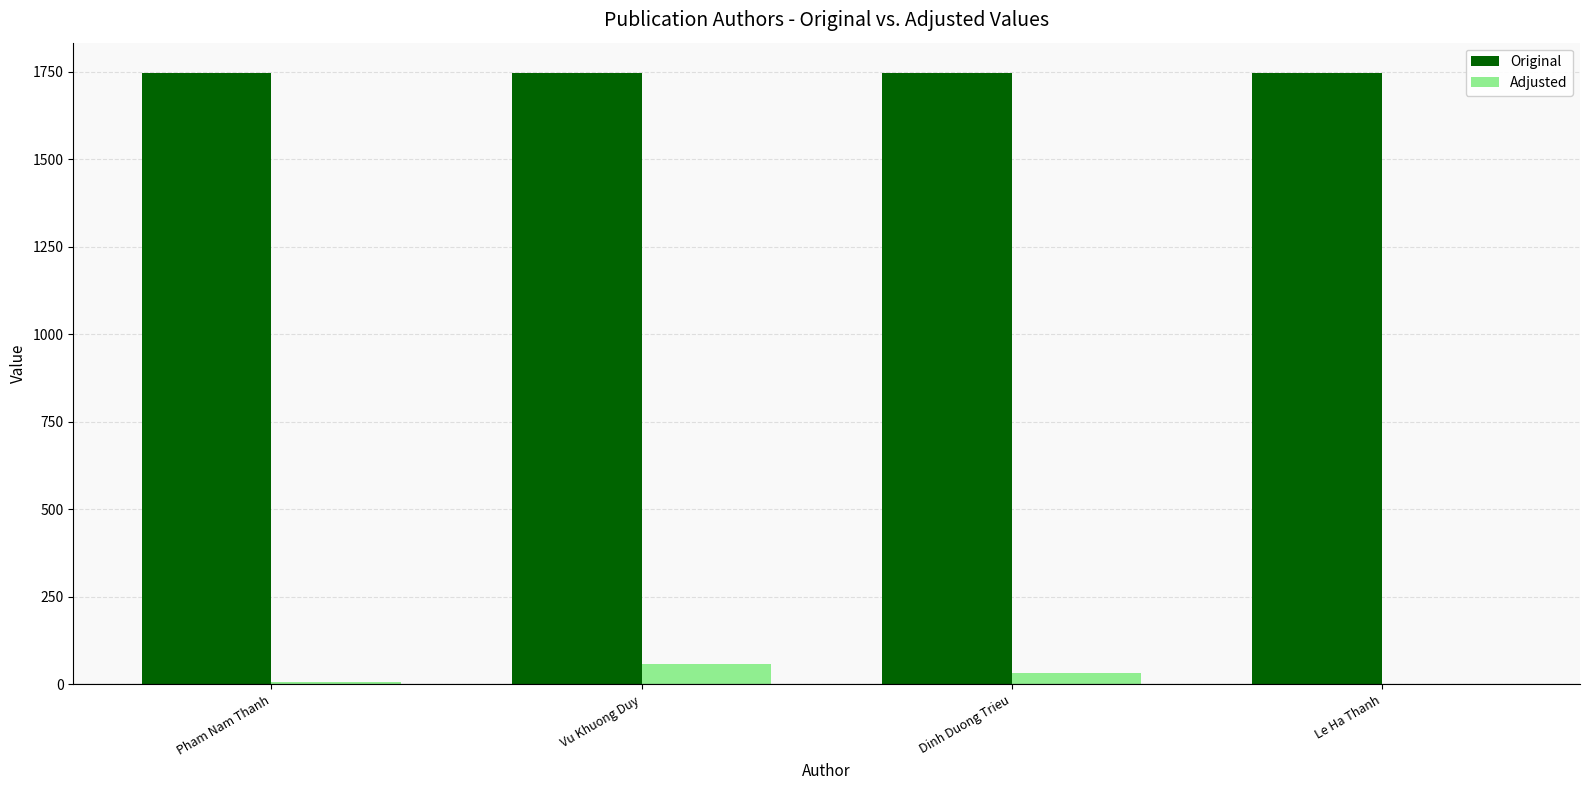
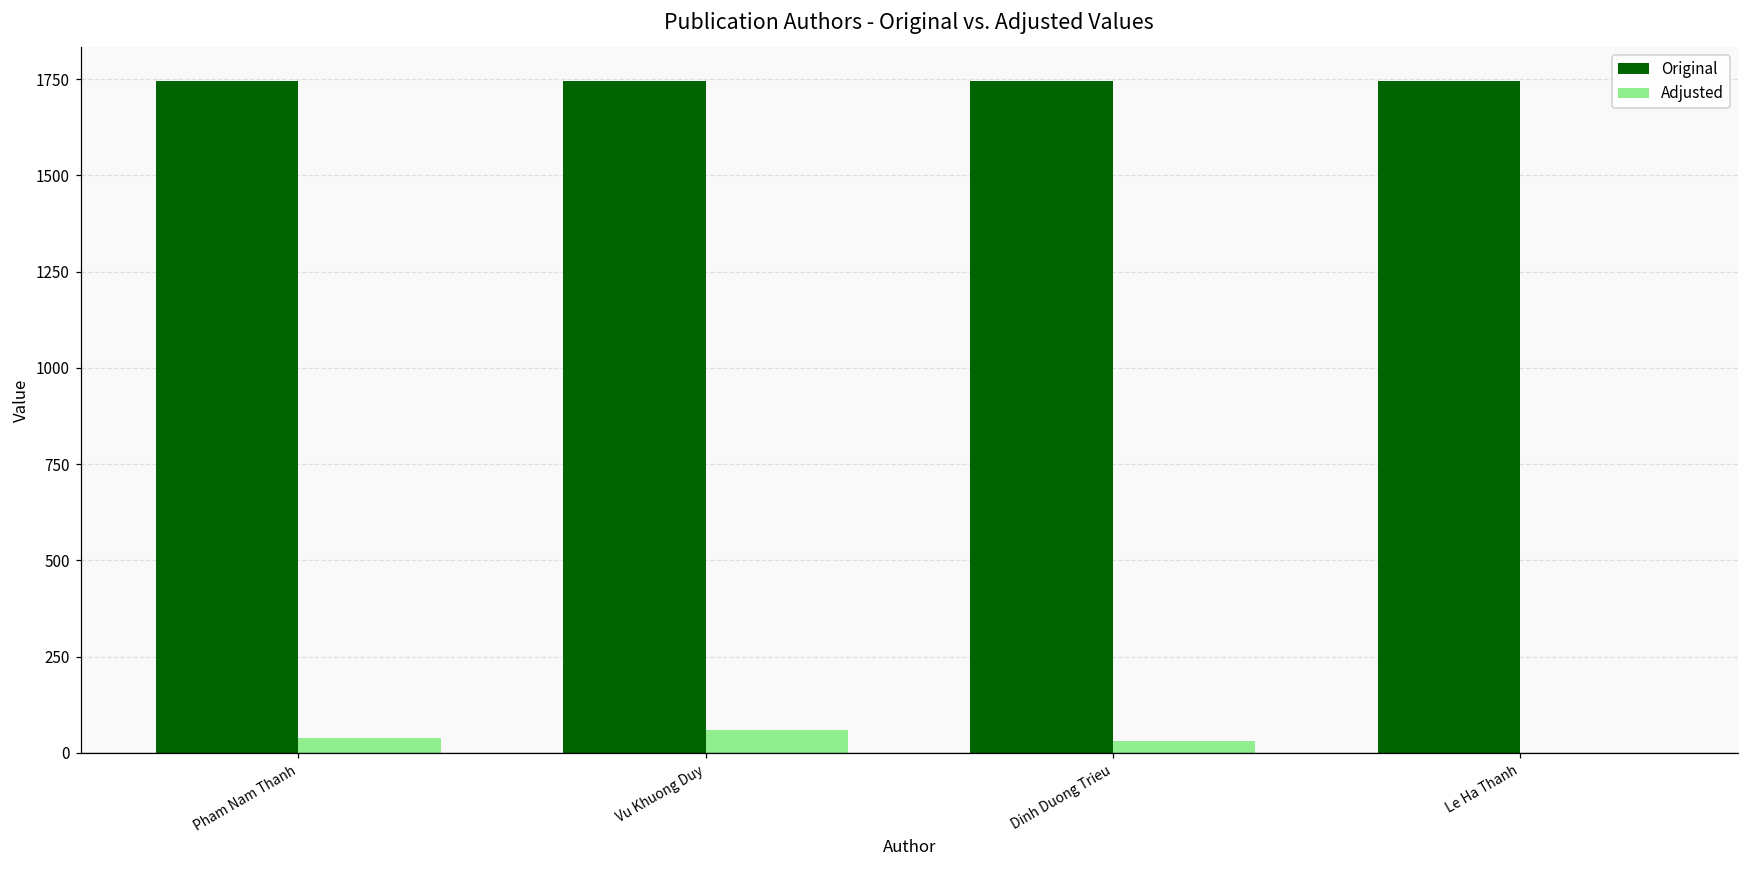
  {
    "Original": {
      "Pham Nam Thanh": 1750,
      "Vu Khuong Duy": 1750,
      "Dinh Duong Trieu": 1750,
      "Le Ha Thanh": 1750
    },
    "Adjusted": {
-     "Pham Nam Thanh": 10,
+     "Pham Nam Thanh": 40,
      "Vu Khuong Duy": 60,
      "Dinh Duong Trieu": 30
    }
  }
